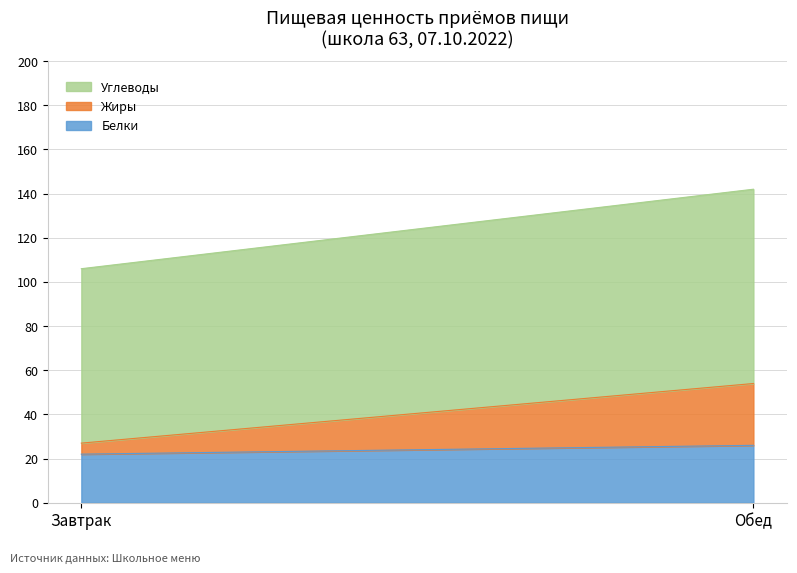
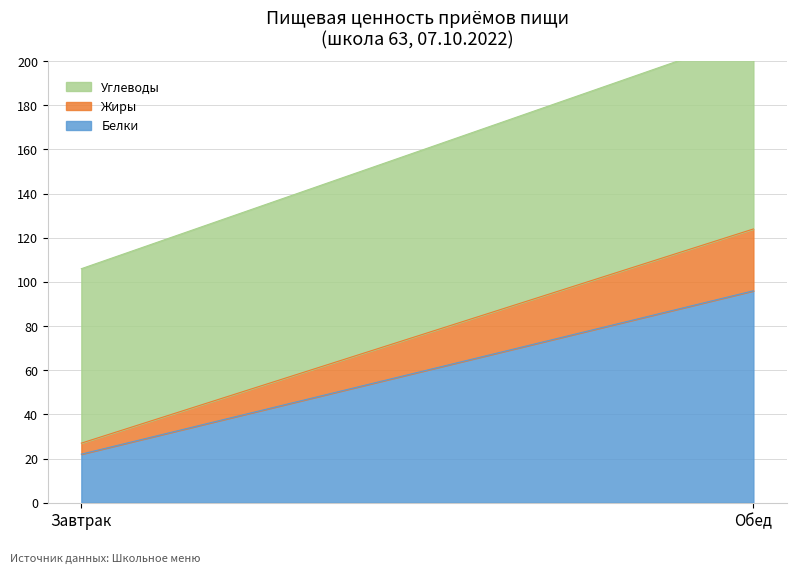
  {
    "Белки": {
      "Завтрак": 22,
-     "Обед": 26
+     "Обед": 96
    },
    "Жиры": {
      "Завтрак": 5,
      "Обед": 28
    },
    "Углеводы": {
      "Завтрак": 79
    }
  }
